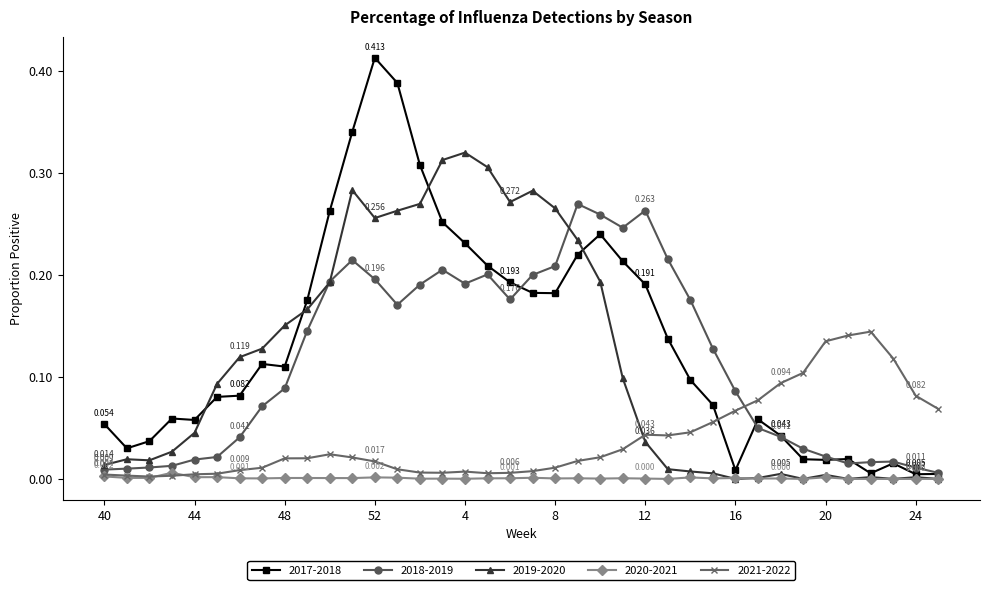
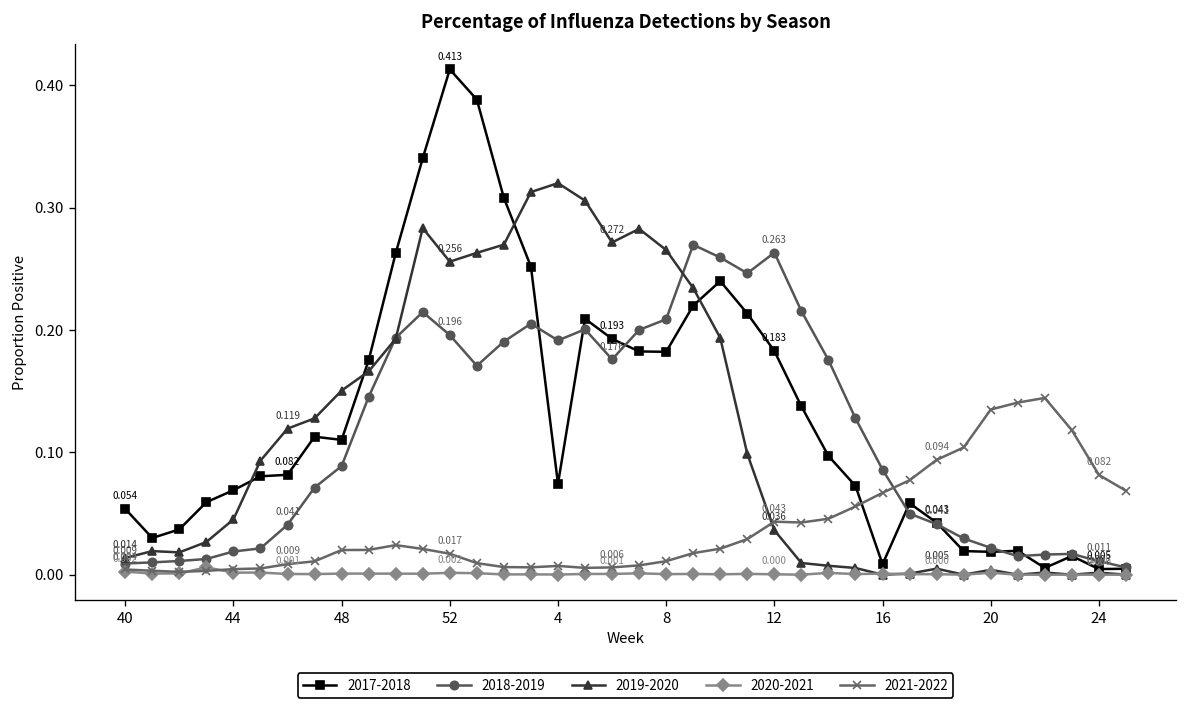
  {
    "2017-2018": {
      "40": 0.054,
-     "44": 0.058,
+     "44": 0.069,
      "52": 0.413,
-     "4": 0.231,
-     "12": 0.191
+     "4": 0.074,
+     "12": 0.183
    }
  }
